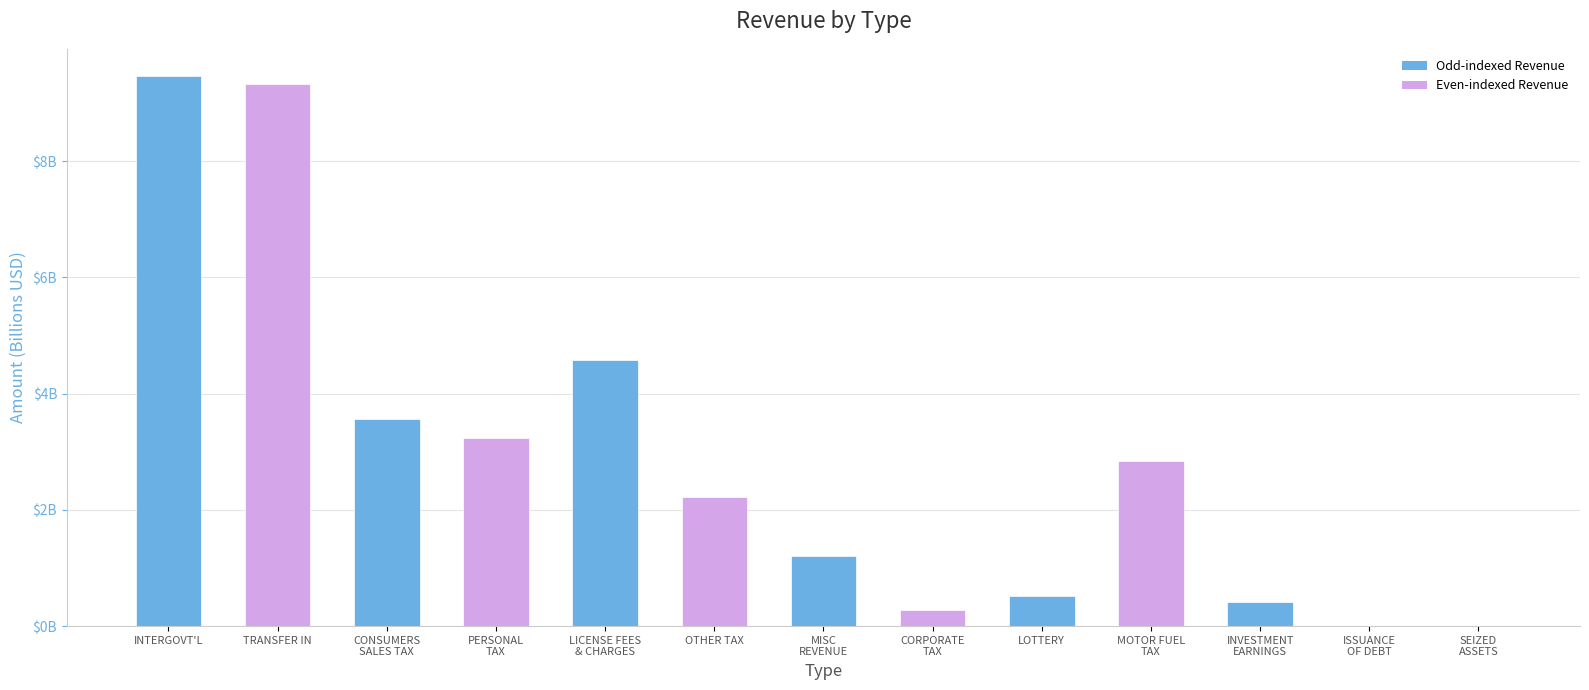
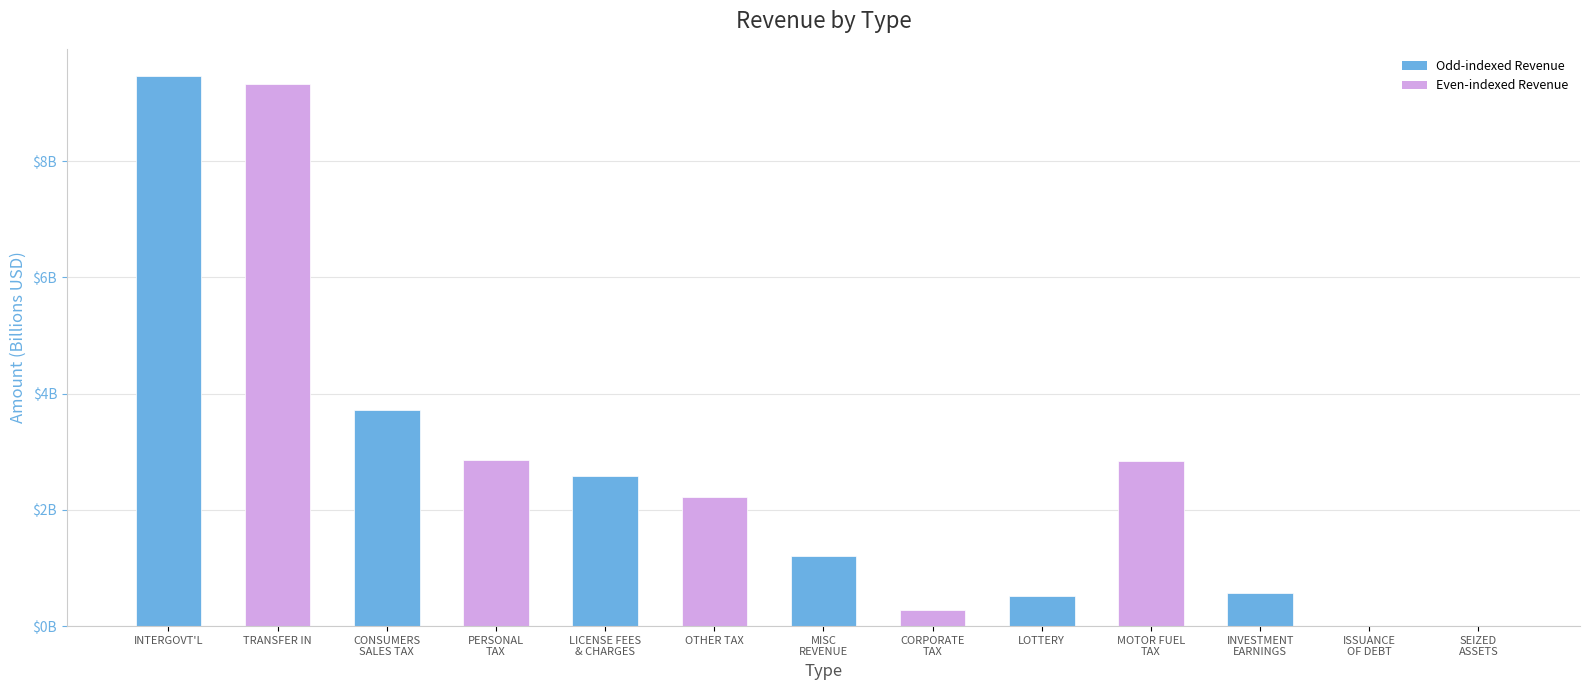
  {
    "INTERGOVT'L": "$9500000000",
    "TRANSFER IN": "$9300000000",
-   "CONSUMERS SALES TAX": "$3600000000",
-   "PERSONAL TAX": "$3200000000",
-   "LICENSE FEES & CHARGES": "$4600000000",
+   "CONSUMERS SALES TAX": "$3700000000",
+   "PERSONAL TAX": "$2900000000",
+   "LICENSE FEES & CHARGES": "$2600000000",
    "OTHER TAX": "$2200000000",
    "MISC REVENUE": "$1200000000",
    "CORPORATE TAX": "$300000000",
    "LOTTERY": "$500000000",
    "MOTOR FUEL TAX": "$2800000000",
-   "INVESTMENT EARNINGS": "$400000000"
+   "INVESTMENT EARNINGS": "$600000000"
  }
